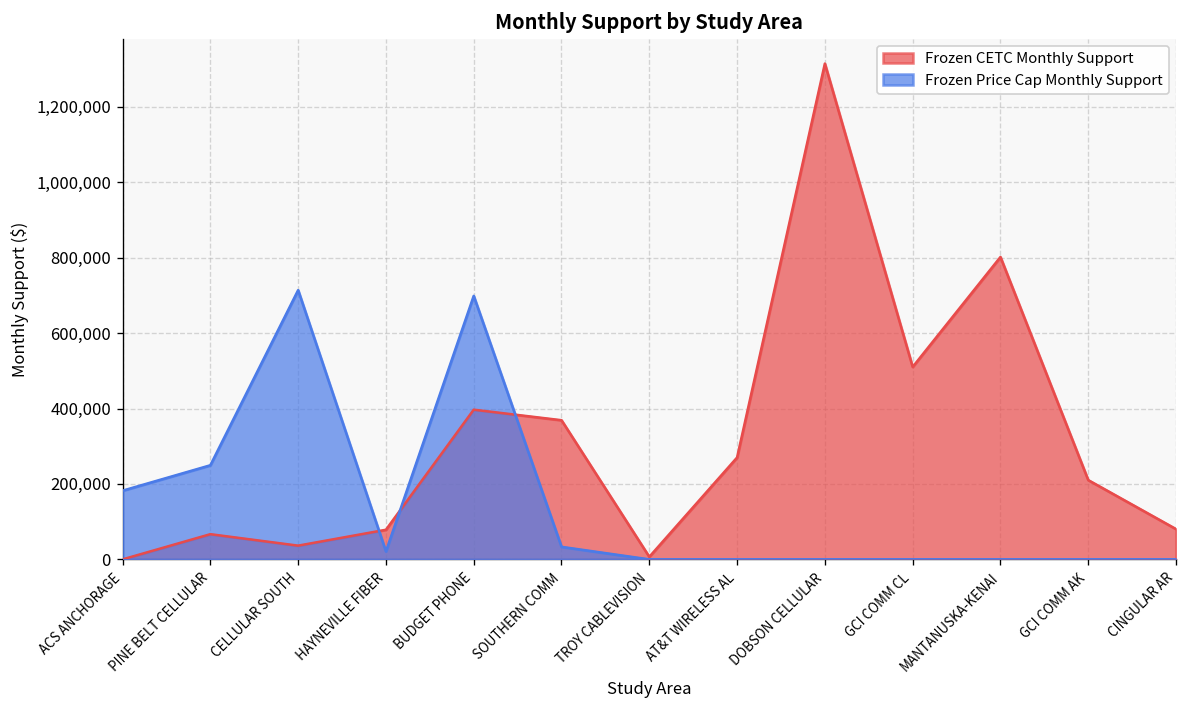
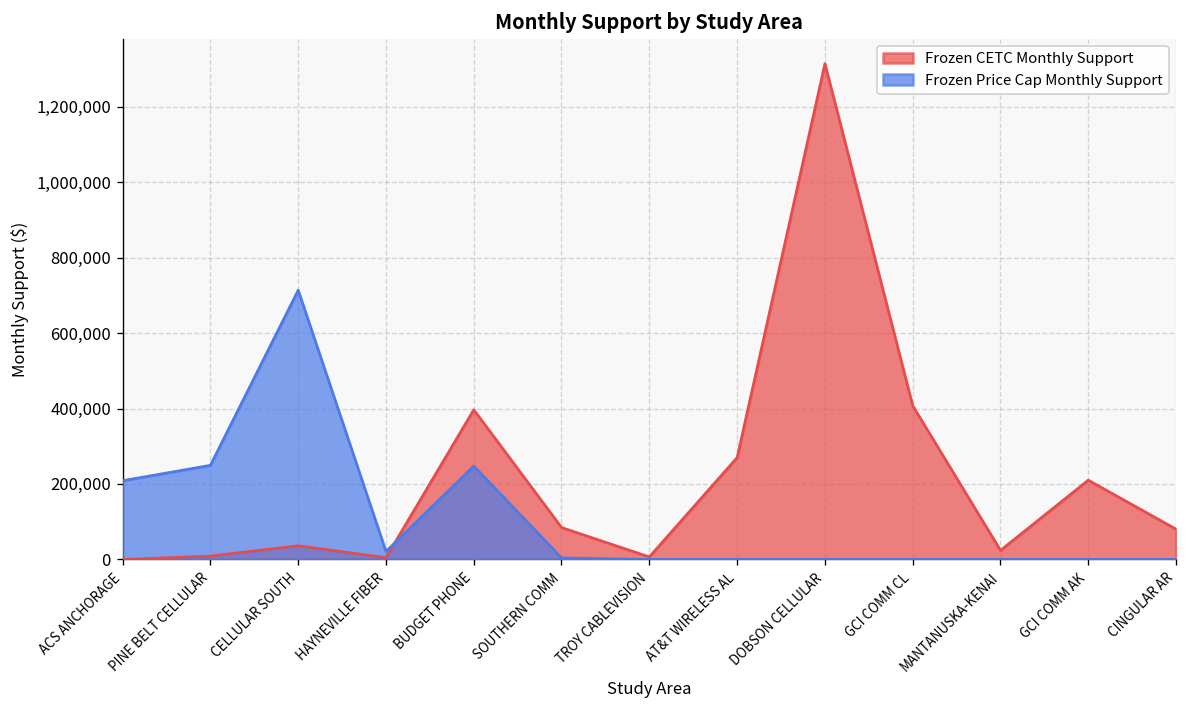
  {
    "Frozen CETC Monthly Support": {
      "ACS ANCHORAGE": "0",
-     "PINE BELT CELLULAR": "70,000",
+     "PINE BELT CELLULAR": "10,000",
      "CELLULAR SOUTH": "40,000",
-     "HAYNEVILLE FIBER": "80,000",
+     "HAYNEVILLE FIBER": "0",
      "BUDGET PHONE": "400,000",
-     "SOUTHERN COMM": "370,000",
+     "SOUTHERN COMM": "80,000",
      "AT&T WIRELESS AL": "270,000",
      "DOBSON CELLULAR": "1,310,000",
-     "GCI COMM CL": "510,000",
-     "MANTANUSKA-KENAI": "800,000",
+     "GCI COMM CL": "410,000",
+     "MANTANUSKA-KENAI": "20,000",
      "GCI COMM AK": "210,000",
      "CINGULAR AR": "80,000"
    },
    "Frozen Price Cap Monthly Support": {
-     "ACS ANCHORAGE": "180,000",
+     "ACS ANCHORAGE": "210,000",
      "PINE BELT CELLULAR": "250,000",
      "CELLULAR SOUTH": "710,000",
      "HAYNEVILLE FIBER": "20,000",
-     "BUDGET PHONE": "700,000",
-     "SOUTHERN COMM": "30,000",
+     "BUDGET PHONE": "250,000",
+     "SOUTHERN COMM": "0",
      "AT&T WIRELESS AL": "0",
      "DOBSON CELLULAR": "0",
      "GCI COMM CL": "0",
      "MANTANUSKA-KENAI": "0",
      "GCI COMM AK": "0",
      "CINGULAR AR": "0"
    }
  }
